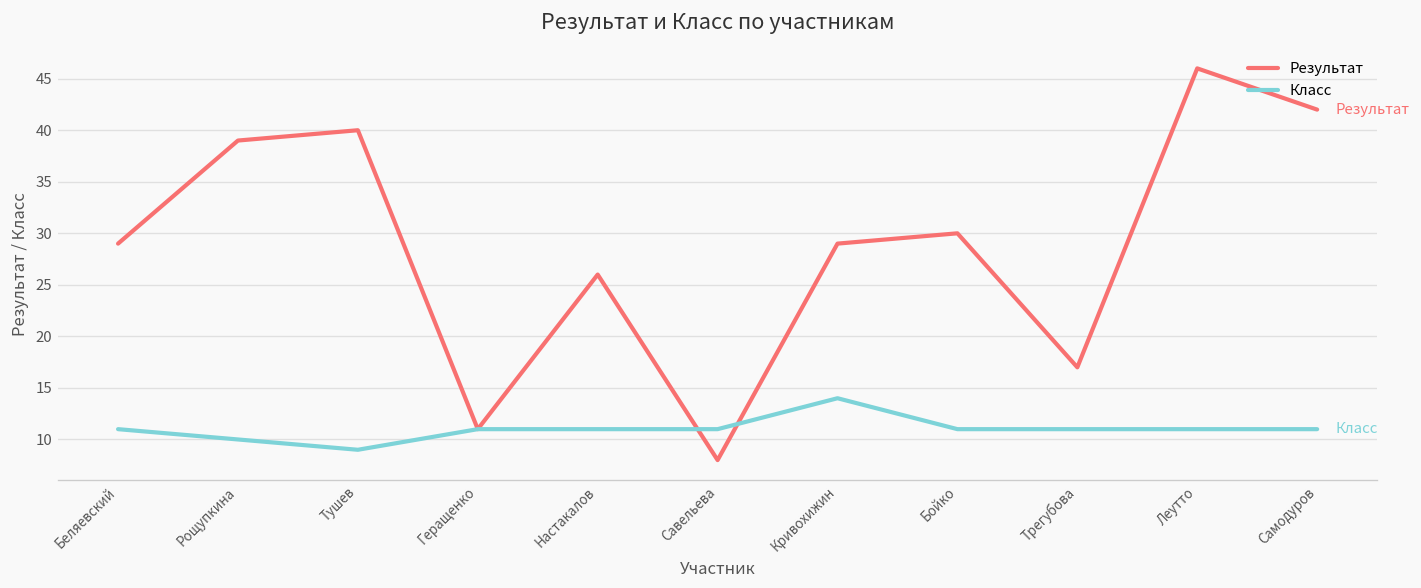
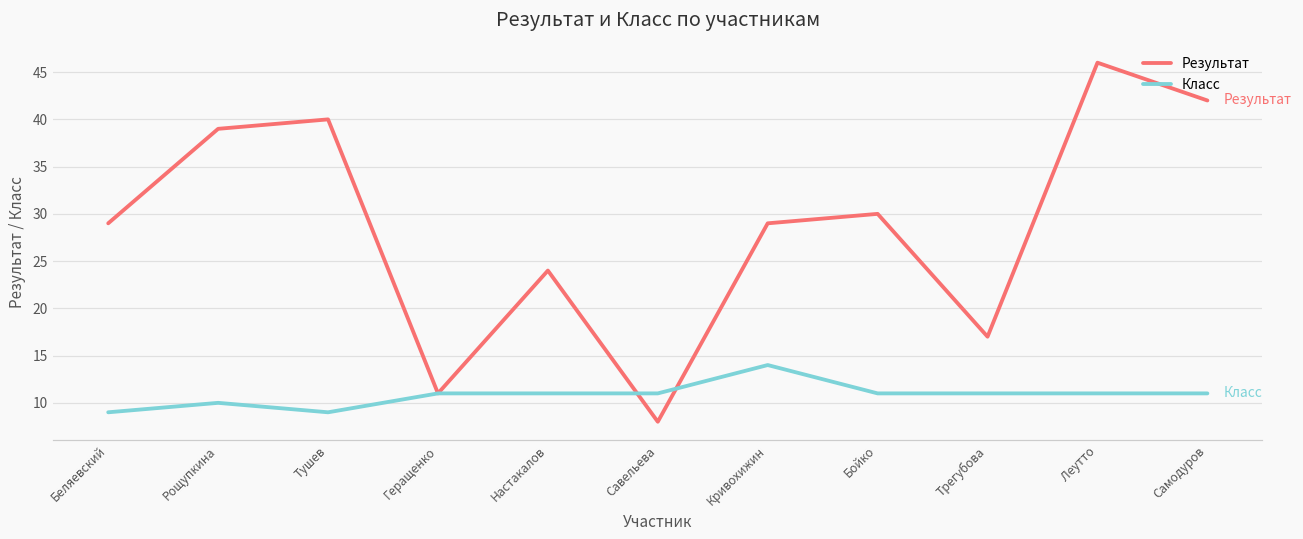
  {
    "Результат": {
      "Беляевский": 29,
      "Рощупкина": 39,
      "Тушев": 40,
-     "Настакалов": 26,
+     "Настакалов": 24,
      "Савельева": 8,
      "Кривохижин": 29,
      "Бойко": 30,
      "Трегубова": 17,
      "Леутто": 46,
      "Самодуров": 42
    },
    "Класс": {
-     "Беляевский": 11,
+     "Беляевский": 9,
      "Рощупкина": 10,
      "Тушев": 9,
      "Настакалов": 11,
      "Савельева": 11,
      "Кривохижин": 14,
      "Бойко": 11,
      "Трегубова": 11,
      "Леутто": 11,
      "Самодуров": 11
    }
  }
